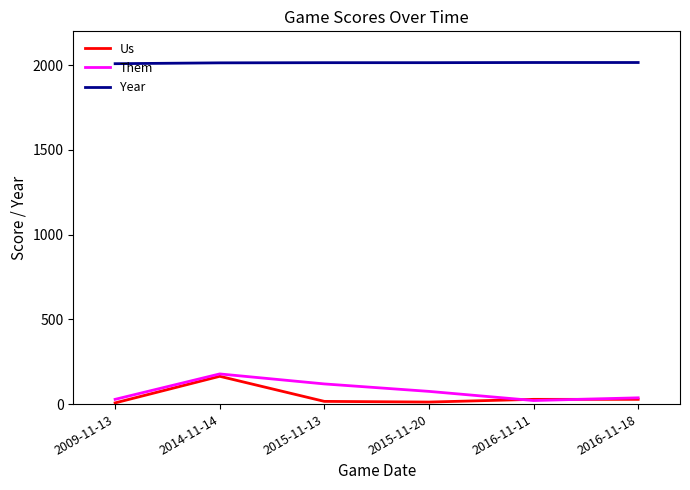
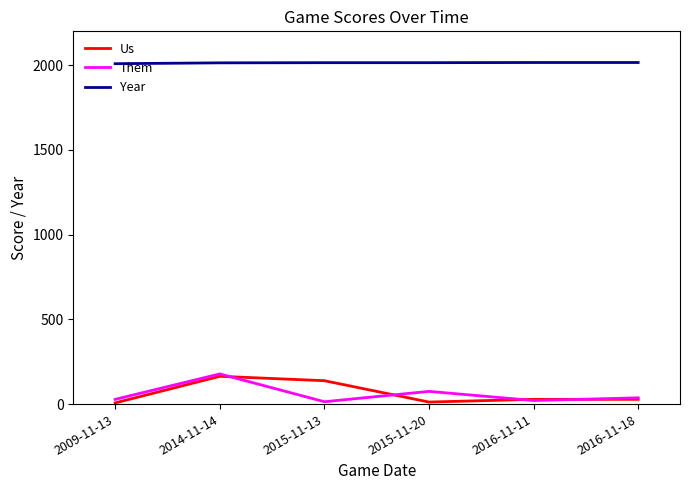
  {
    "Us": {
      "2009-11-13": 10,
-     "2015-11-13": 20,
+     "2015-11-13": 140,
      "2015-11-20": 10
    },
    "Them": {
      "2009-11-13": 30,
-     "2015-11-13": 120,
+     "2015-11-13": 10,
      "2015-11-20": 80
    },
    "Year": {
      "2009-11-13": 2010,
      "2014-11-14": 2010,
      "2015-11-13": 2020,
      "2015-11-20": 2020,
      "2016-11-11": 2020,
      "2016-11-18": 2020
    }
  }
